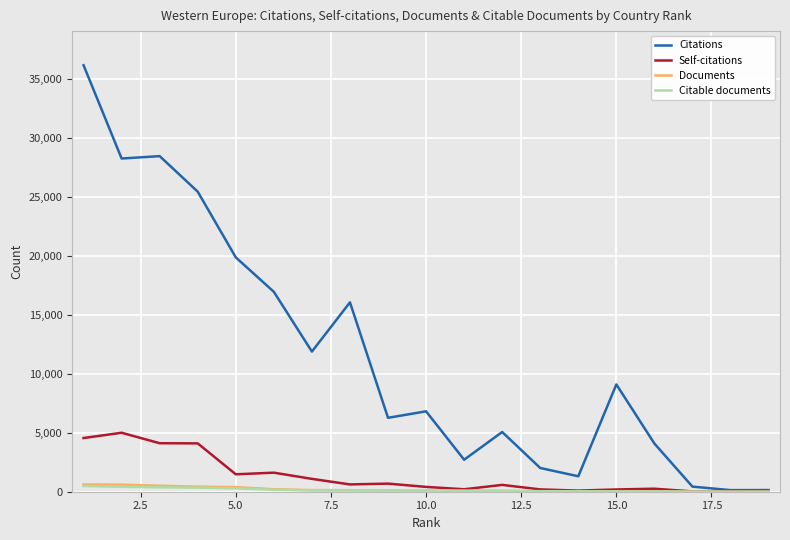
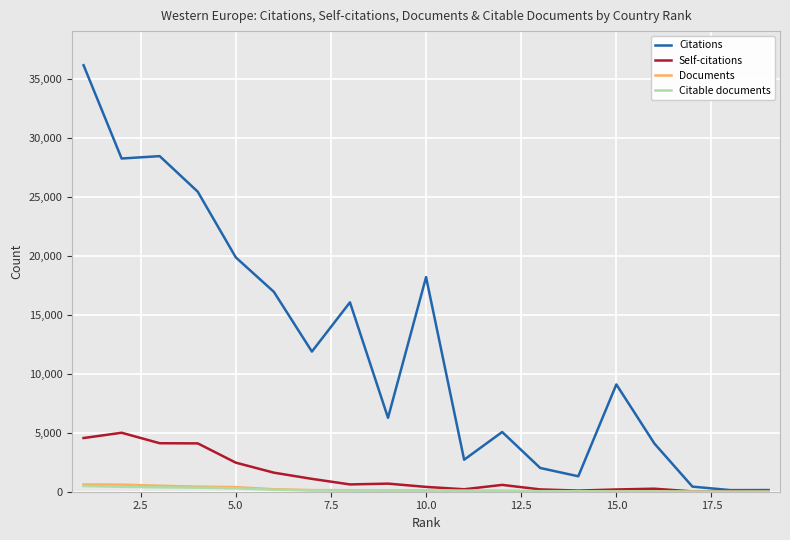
  {
    "Citations": {
      "5.0": "19,800",
-     "10.0": "6,800",
+     "10.0": "18,200",
      "15.0": "9,100"
    },
    "Self-citations": {
-     "5.0": "1,500",
+     "5.0": "2,500",
      "10.0": "400"
    }
  }
